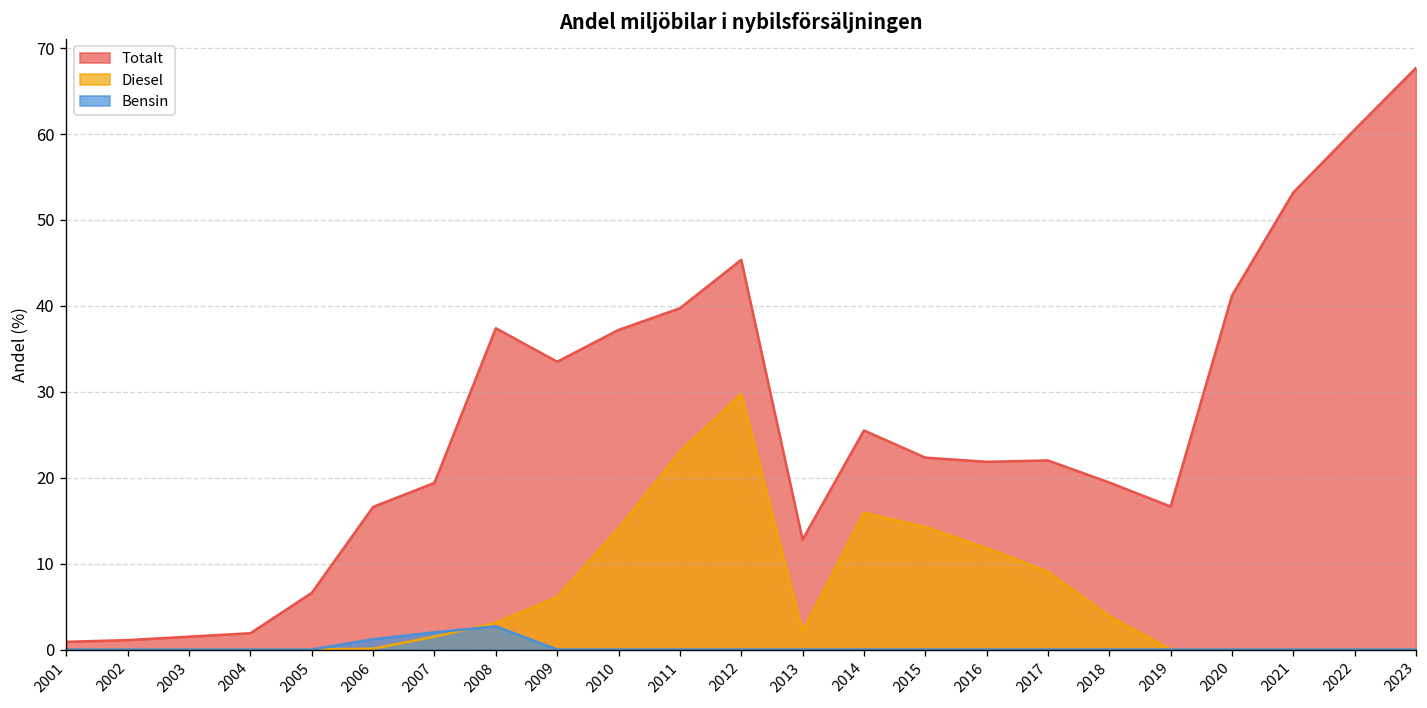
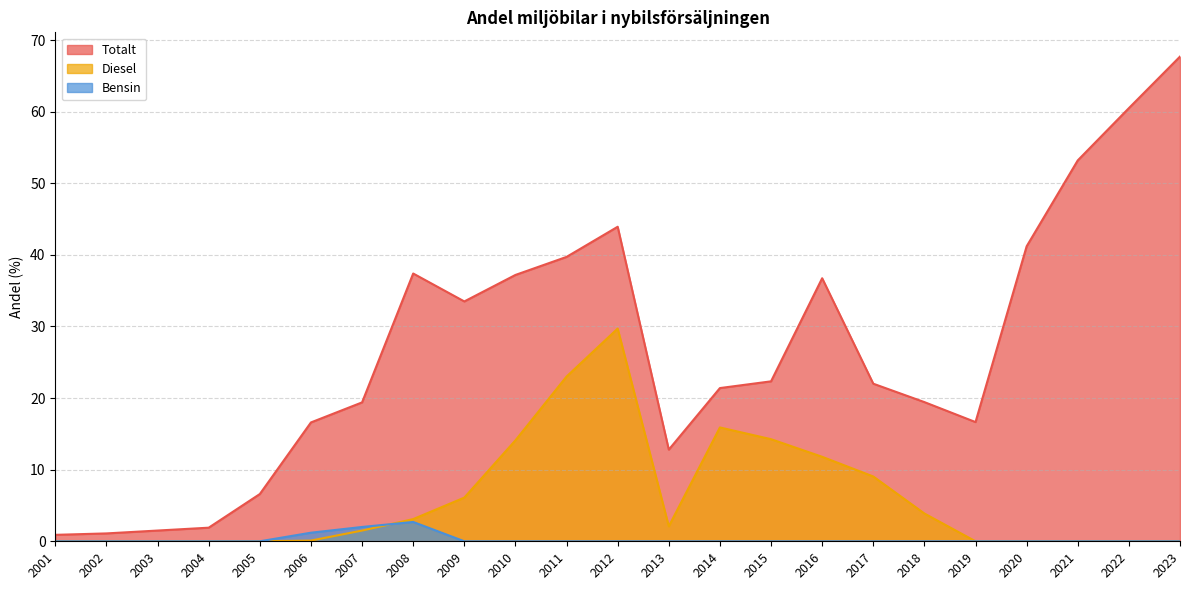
  {
    "Totalt": {
      "2001": 1,
      "2002": 1,
      "2003": 2,
      "2004": 2,
      "2005": 7,
      "2006": 17,
      "2007": 19,
      "2008": 37,
      "2009": 34,
      "2010": 37,
      "2011": 40,
-     "2012": 45,
+     "2012": 44,
      "2013": 13,
-     "2014": 26,
+     "2014": 21,
      "2015": 22,
-     "2016": 22,
+     "2016": 37,
      "2017": 22,
      "2018": 19,
      "2019": 17,
      "2020": 41,
      "2021": 53,
      "2022": 61,
      "2023": 68
    },
    "Diesel": {
      "2006": 0,
      "2007": 2,
      "2008": 3,
      "2009": 6,
      "2010": 14,
      "2011": 23,
      "2012": 30,
      "2013": 2,
      "2014": 16,
      "2015": 14,
      "2016": 12,
      "2017": 9,
      "2018": 4
    },
    "Bensin": {
      "2006": 1,
      "2007": 2,
      "2008": 3,
      "2009": 0,
      "2010": 0,
      "2011": 0,
      "2012": 0,
      "2013": 0,
      "2014": 0,
      "2015": 0,
      "2016": 0,
      "2017": 0,
      "2018": 0
    }
  }
